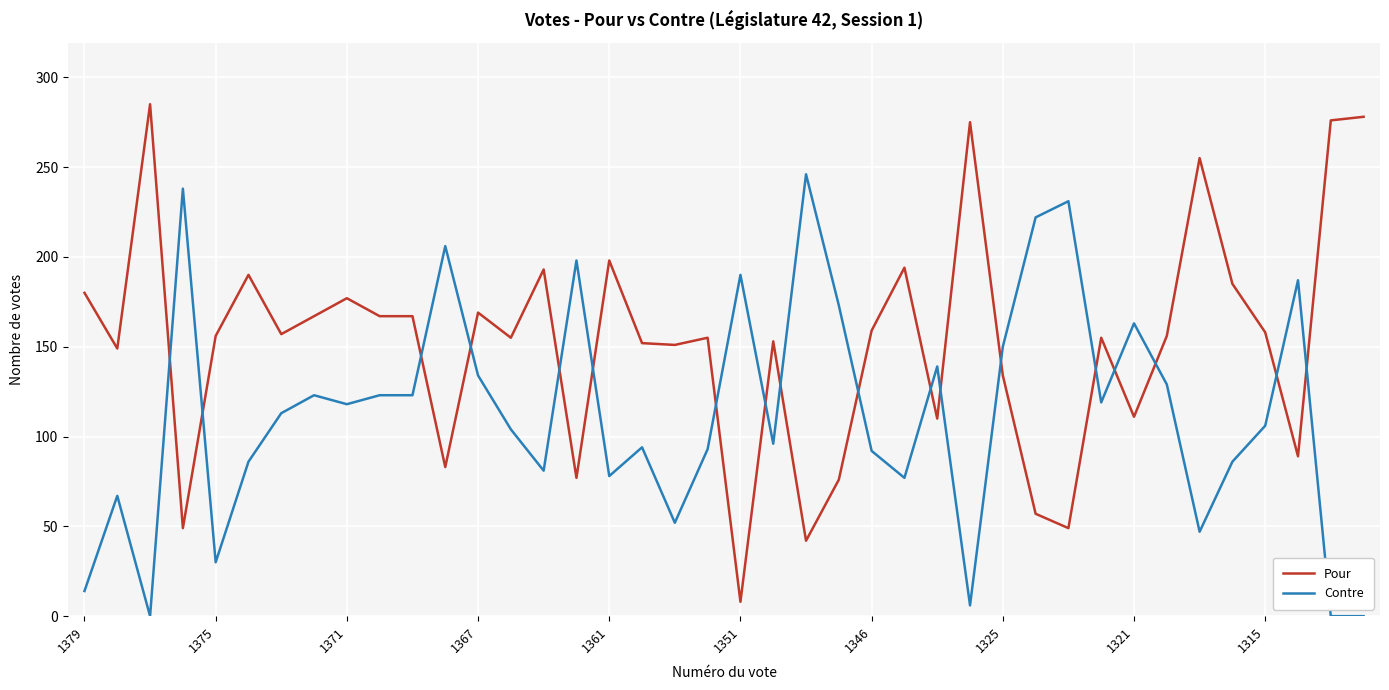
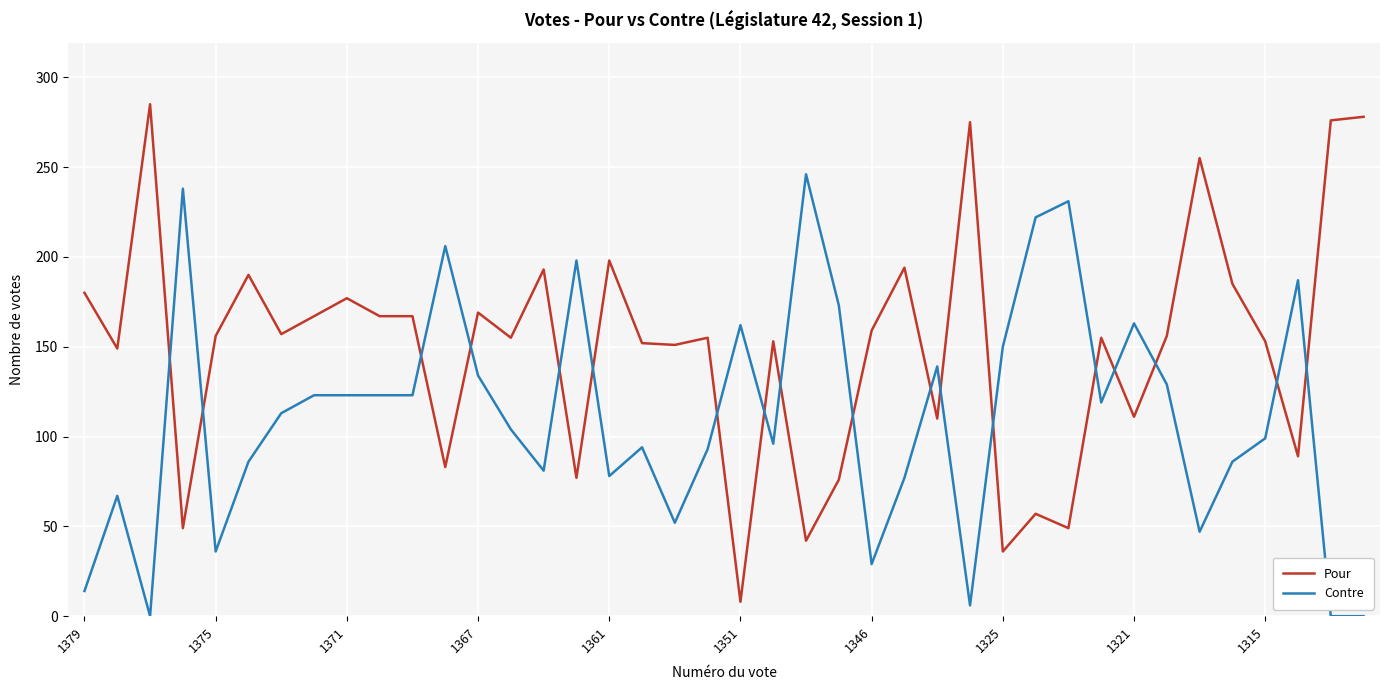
  {
    "Pour": {
      "1379": 180,
      "1375": 156,
      "1371": 177,
      "1367": 169,
      "1361": 198,
      "1351": 8,
      "1346": 159,
-     "1325": 134,
+     "1325": 36,
      "1321": 111,
-     "1315": 158
+     "1315": 153
    },
    "Contre": {
      "1379": 14,
-     "1375": 30,
-     "1371": 118,
+     "1375": 36,
+     "1371": 123,
      "1367": 134,
      "1361": 78,
-     "1351": 190,
-     "1346": 92,
+     "1351": 162,
+     "1346": 29,
      "1325": 150,
      "1321": 163,
-     "1315": 106
+     "1315": 99
    }
  }
